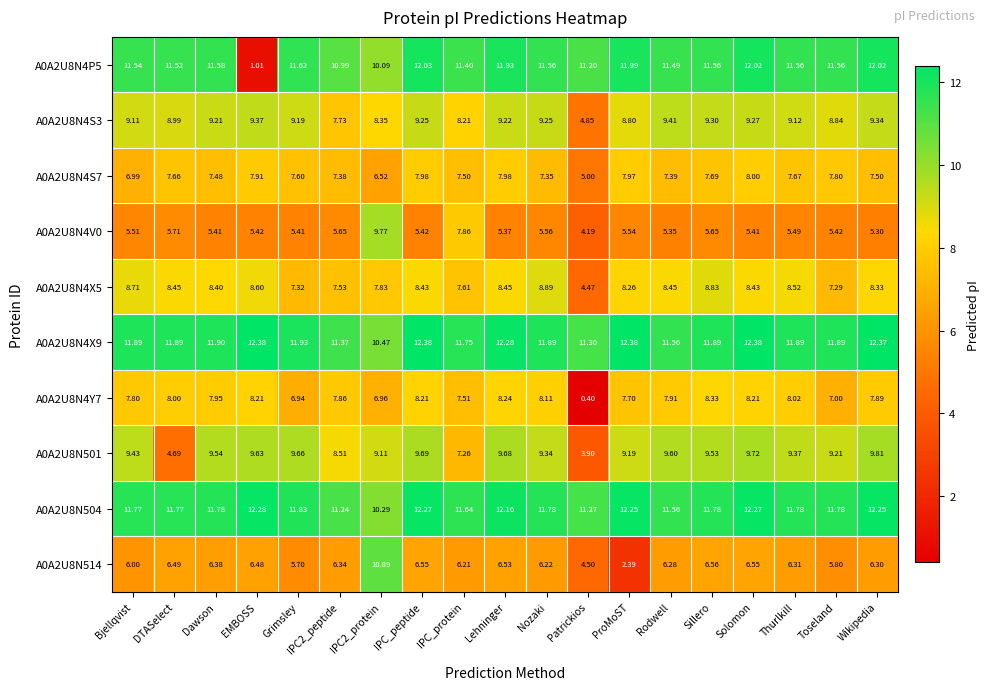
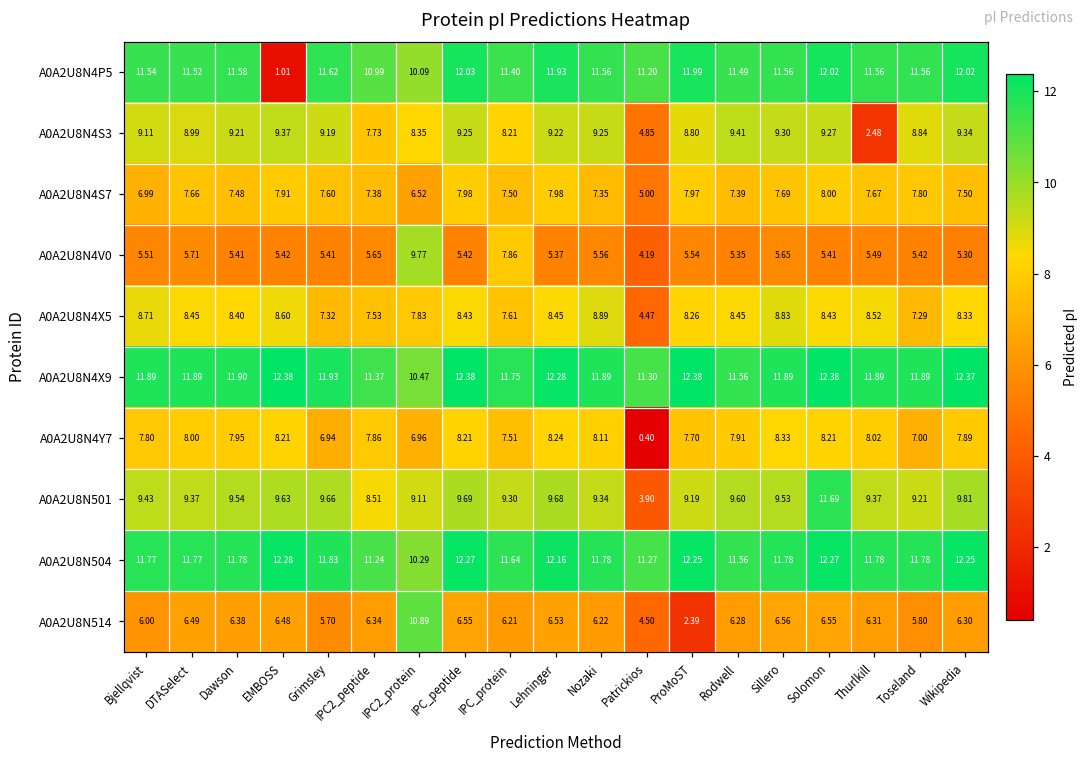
  {
    "A0A2U8N4P5": {
      "Bjellqvist": 11.54,
      "DTASelect": 11.52,
      "Dawson": 11.58,
      "EMBOSS": 1.01,
      "Grimsley": 11.62,
      "IPC2_peptide": 10.99,
      "IPC2_protein": 10.09,
      "IPC_peptide": 12.03,
      "IPC_protein": 11.40,
      "Lehninger": 11.93,
      "Nozaki": 11.56,
      "Patrickios": 11.20,
      "ProMoST": 11.99,
      "Rodwell": 11.49,
      "Sillero": 11.56,
      "Solomon": 12.02,
      "Thurlkill": 11.56,
      "Toseland": 11.56,
      "Wikipedia": 12.02
    },
    "A0A2U8N4S3": {
      "Bjellqvist": 9.11,
      "DTASelect": 8.99,
      "Dawson": 9.21,
      "EMBOSS": 9.37,
      "Grimsley": 9.19,
      "IPC2_peptide": 7.73,
      "IPC2_protein": 8.35,
      "IPC_peptide": 9.25,
      "IPC_protein": 8.21,
      "Lehninger": 9.22,
      "Nozaki": 9.25,
      "Patrickios": 4.85,
      "ProMoST": 8.80,
      "Rodwell": 9.41,
      "Sillero": 9.30,
      "Solomon": 9.27,
-     "Thurlkill": 9.12,
+     "Thurlkill": 2.48,
      "Toseland": 8.84,
      "Wikipedia": 9.34
    },
    "A0A2U8N4S7": {
      "Bjellqvist": 6.99,
      "DTASelect": 7.66,
      "Dawson": 7.48,
      "EMBOSS": 7.91,
      "Grimsley": 7.60,
      "IPC2_peptide": 7.38,
      "IPC2_protein": 6.52,
      "IPC_peptide": 7.98,
      "IPC_protein": 7.50,
      "Lehninger": 7.98,
      "Nozaki": 7.35,
      "Patrickios": 5.00,
      "ProMoST": 7.97,
      "Rodwell": 7.39,
      "Sillero": 7.69,
      "Solomon": 8.00,
      "Thurlkill": 7.67,
      "Toseland": 7.80,
      "Wikipedia": 7.50
    },
    "A0A2U8N4V0": {
      "Bjellqvist": 5.51,
      "DTASelect": 5.71,
      "Dawson": 5.41,
      "EMBOSS": 5.42,
      "Grimsley": 5.41,
      "IPC2_peptide": 5.65,
      "IPC2_protein": 9.77,
      "IPC_peptide": 5.42,
      "IPC_protein": 7.86,
      "Lehninger": 5.37,
      "Nozaki": 5.56,
      "Patrickios": 4.19,
      "ProMoST": 5.54,
      "Rodwell": 5.35,
      "Sillero": 5.65,
      "Solomon": 5.41,
      "Thurlkill": 5.49,
      "Toseland": 5.42,
      "Wikipedia": 5.30
    },
    "A0A2U8N4X5": {
      "Bjellqvist": 8.71,
      "DTASelect": 8.45,
      "Dawson": 8.40,
      "EMBOSS": 8.60,
      "Grimsley": 7.32,
      "IPC2_peptide": 7.53,
      "IPC2_protein": 7.83,
      "IPC_peptide": 8.43,
      "IPC_protein": 7.61,
      "Lehninger": 8.45,
      "Nozaki": 8.89,
      "Patrickios": 4.47,
      "ProMoST": 8.26,
      "Rodwell": 8.45,
      "Sillero": 8.83,
      "Solomon": 8.43,
      "Thurlkill": 8.52,
      "Toseland": 7.29,
      "Wikipedia": 8.33
    },
    "A0A2U8N4X9": {
      "Bjellqvist": 11.89,
      "DTASelect": 11.89,
      "Dawson": 11.90,
      "EMBOSS": 12.38,
      "Grimsley": 11.93,
      "IPC2_peptide": 11.37,
      "IPC2_protein": 10.47,
      "IPC_peptide": 12.38,
      "IPC_protein": 11.75,
      "Lehninger": 12.28,
      "Nozaki": 11.89,
      "Patrickios": 11.30,
      "ProMoST": 12.38,
      "Rodwell": 11.56,
      "Sillero": 11.89,
      "Solomon": 12.38,
      "Thurlkill": 11.89,
      "Toseland": 11.89,
      "Wikipedia": 12.37
    },
    "A0A2U8N4Y7": {
      "Bjellqvist": 7.80,
      "DTASelect": 8.00,
      "Dawson": 7.95,
      "EMBOSS": 8.21,
      "Grimsley": 6.94,
      "IPC2_peptide": 7.86,
      "IPC2_protein": 6.96,
      "IPC_peptide": 8.21,
      "IPC_protein": 7.51,
      "Lehninger": 8.24,
      "Nozaki": 8.11,
      "Patrickios": 0.40,
      "ProMoST": 7.70,
      "Rodwell": 7.91,
      "Sillero": 8.33,
      "Solomon": 8.21,
      "Thurlkill": 8.02,
      "Toseland": 7.00,
      "Wikipedia": 7.89
    },
    "A0A2U8N501": {
      "Bjellqvist": 9.43,
-     "DTASelect": 4.69,
+     "DTASelect": 9.37,
      "Dawson": 9.54,
      "EMBOSS": 9.63,
      "Grimsley": 9.66,
      "IPC2_peptide": 8.51,
      "IPC2_protein": 9.11,
      "IPC_peptide": 9.69,
-     "IPC_protein": 7.26,
+     "IPC_protein": 9.30,
      "Lehninger": 9.68,
      "Nozaki": 9.34,
      "Patrickios": 3.90,
      "ProMoST": 9.19,
      "Rodwell": 9.60,
      "Sillero": 9.53,
-     "Solomon": 9.72,
+     "Solomon": 11.69,
      "Thurlkill": 9.37,
      "Toseland": 9.21,
      "Wikipedia": 9.81
    },
    "A0A2U8N504": {
      "Bjellqvist": 11.77,
      "DTASelect": 11.77,
      "Dawson": 11.78,
      "EMBOSS": 12.28,
      "Grimsley": 11.83,
      "IPC2_peptide": 11.24,
      "IPC2_protein": 10.29,
      "IPC_peptide": 12.27,
      "IPC_protein": 11.64,
      "Lehninger": 12.16,
      "Nozaki": 11.78,
      "Patrickios": 11.27,
      "ProMoST": 12.25,
      "Rodwell": 11.56,
      "Sillero": 11.78,
      "Solomon": 12.27,
      "Thurlkill": 11.78,
      "Toseland": 11.78,
      "Wikipedia": 12.25
    },
    "A0A2U8N514": {
      "Bjellqvist": 6.00,
      "DTASelect": 6.49,
      "Dawson": 6.38,
      "EMBOSS": 6.48,
      "Grimsley": 5.70,
      "IPC2_peptide": 6.34,
      "IPC2_protein": 10.89,
      "IPC_peptide": 6.55,
      "IPC_protein": 6.21,
      "Lehninger": 6.53,
      "Nozaki": 6.22,
      "Patrickios": 4.50,
      "ProMoST": 2.39,
      "Rodwell": 6.28,
      "Sillero": 6.56,
      "Solomon": 6.55,
      "Thurlkill": 6.31,
      "Toseland": 5.80,
      "Wikipedia": 6.30
    }
  }
